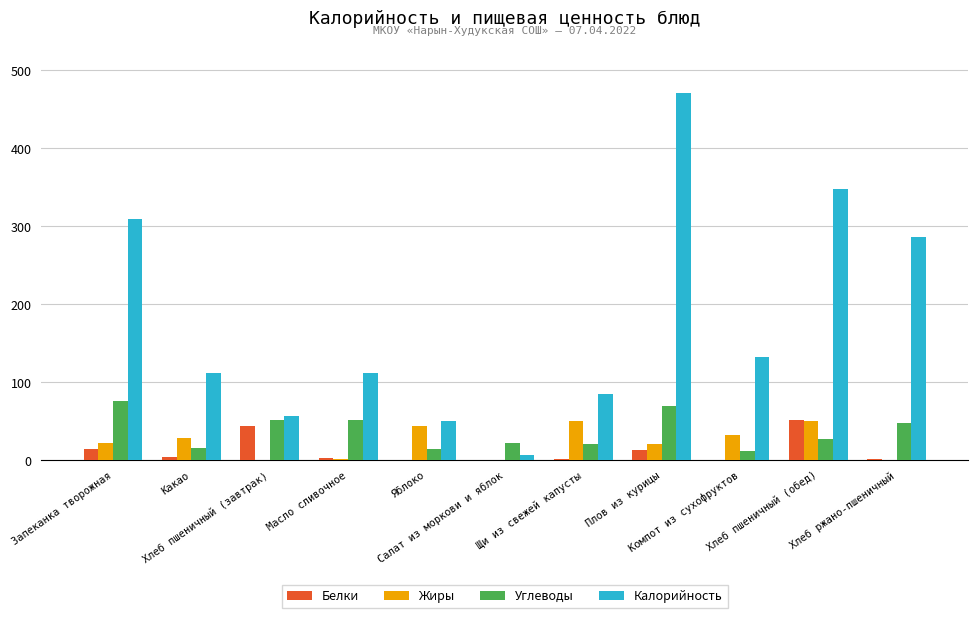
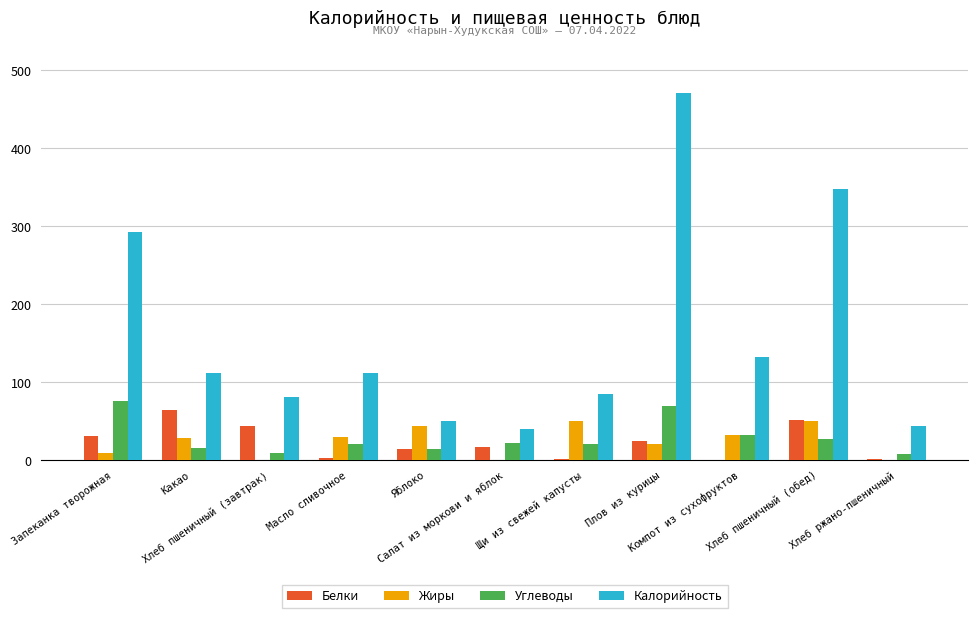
  {
    "Белки": {
-     "Запеканка творожная": 10,
-     "Какао": 0,
+     "Запеканка творожная": 30,
+     "Какао": 60,
      "Хлеб пшеничный (завтрак)": 40,
-     "Яблоко": 0,
-     "Салат из моркови и яблок": 0,
-     "Плов из курицы": 10,
+     "Яблоко": 10,
+     "Салат из моркови и яблок": 20,
+     "Плов из курицы": 30,
      "Хлеб пшеничный (обед)": 50
    },
    "Жиры": {
-     "Запеканка творожная": 20,
+     "Запеканка творожная": 10,
      "Какао": 30,
-     "Масло сливочное": 0,
+     "Масло сливочное": 30,
      "Яблоко": 40,
      "Щи из свежей капусты": 50,
      "Плов из курицы": 20,
      "Компот из сухофруктов": 30,
      "Хлеб пшеничный (обед)": 50
    },
    "Углеводы": {
      "Запеканка творожная": 80,
      "Какао": 20,
-     "Хлеб пшеничный (завтрак)": 50,
-     "Масло сливочное": 50,
+     "Хлеб пшеничный (завтрак)": 10,
+     "Масло сливочное": 20,
      "Яблоко": 20,
      "Салат из моркови и яблок": 20,
      "Щи из свежей капусты": 20,
      "Плов из курицы": 70,
-     "Компот из сухофруктов": 10,
+     "Компот из сухофруктов": 30,
      "Хлеб пшеничный (обед)": 30,
-     "Хлеб ржано-пшеничный": 50
+     "Хлеб ржано-пшеничный": 10
    },
    "Калорийность": {
-     "Запеканка творожная": 310,
+     "Запеканка творожная": 290,
      "Какао": 110,
-     "Хлеб пшеничный (завтрак)": 60,
+     "Хлеб пшеничный (завтрак)": 80,
      "Масло сливочное": 110,
      "Яблоко": 50,
-     "Салат из моркови и яблок": 10,
+     "Салат из моркови и яблок": 40,
      "Щи из свежей капусты": 80,
      "Плов из курицы": 470,
      "Компот из сухофруктов": 130,
      "Хлеб пшеничный (обед)": 350,
-     "Хлеб ржано-пшеничный": 290
+     "Хлеб ржано-пшеничный": 40
    }
  }
